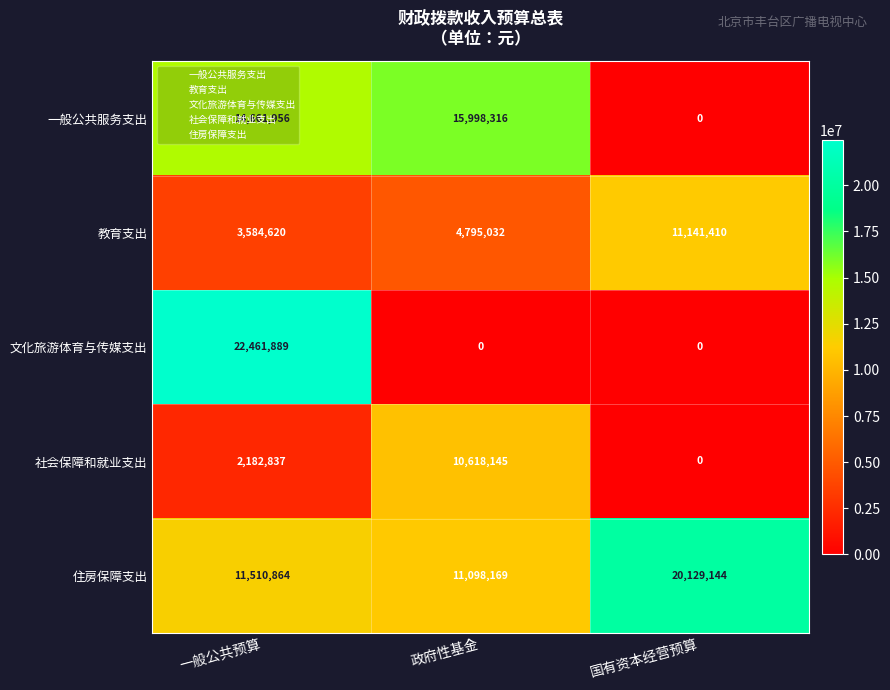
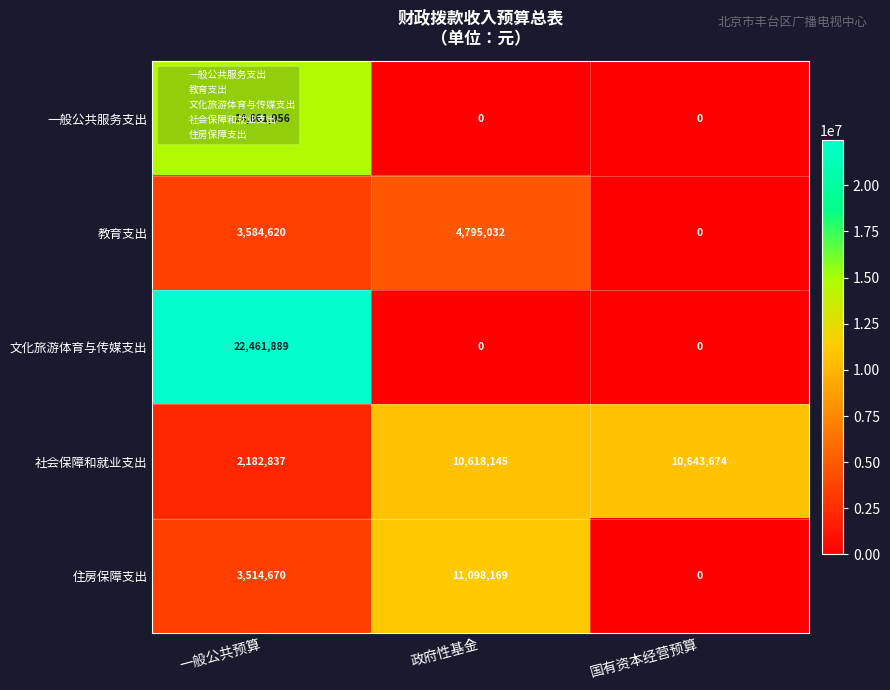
  {
    "一般公共服务支出": {
-     "政府性基金": "15,998,316",
+     "政府性基金": "0",
      "国有资本经营预算": "0"
    },
    "教育支出": {
      "一般公共预算": "3,584,620",
      "政府性基金": "4,795,032",
-     "国有资本经营预算": "11,141,410"
+     "国有资本经营预算": "0"
    },
    "文化旅游体育与传媒支出": {
      "一般公共预算": "22,461,889",
      "政府性基金": "0",
      "国有资本经营预算": "0"
    },
    "社会保障和就业支出": {
      "一般公共预算": "2,182,837",
      "政府性基金": "10,618,145",
-     "国有资本经营预算": "0"
+     "国有资本经营预算": "10,643,674"
    },
    "住房保障支出": {
-     "一般公共预算": "11,510,864",
+     "一般公共预算": "3,514,670",
      "政府性基金": "11,098,169",
-     "国有资本经营预算": "20,129,144"
+     "国有资本经营预算": "0"
    }
  }
